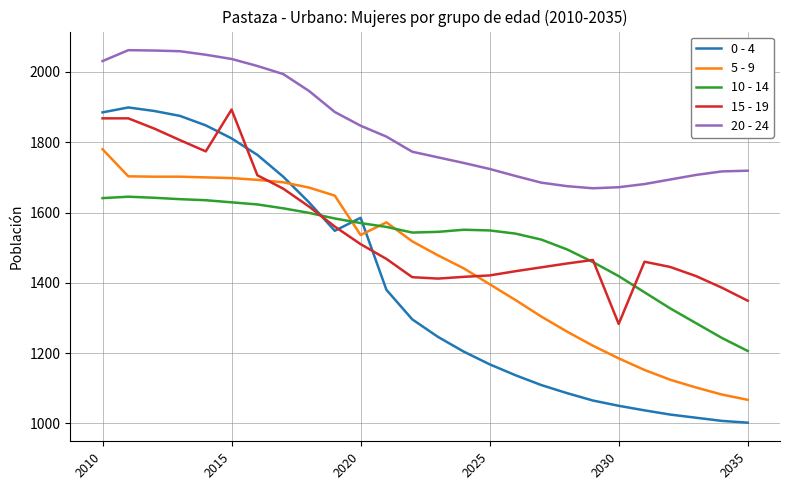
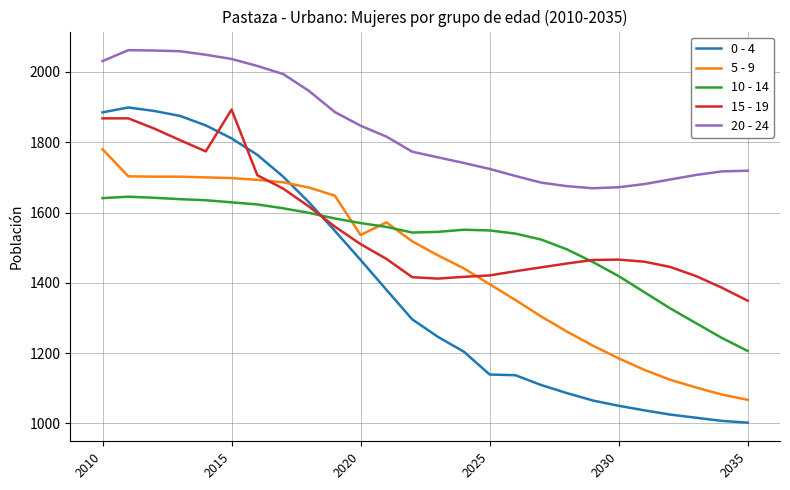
  {
    "0 - 4": {
      "2010": 1890,
      "2015": 1810,
-     "2020": 1590,
-     "2025": 1170,
+     "2020": 1470,
+     "2025": 1140,
      "2030": 1050,
      "2035": 1000
    },
    "5 - 9": {
      "2010": 1780,
      "2015": 1700,
      "2020": 1540,
      "2025": 1400,
      "2030": 1190,
      "2035": 1070
    },
    "10 - 14": {
      "2010": 1640,
      "2015": 1630,
      "2020": 1570,
      "2025": 1550,
      "2030": 1420,
      "2035": 1210
    },
    "15 - 19": {
      "2010": 1870,
      "2015": 1890,
      "2020": 1510,
      "2025": 1420,
-     "2030": 1280,
+     "2030": 1470,
      "2035": 1350
    },
    "20 - 24": {
      "2010": 2030,
      "2015": 2040,
      "2020": 1850,
      "2025": 1720,
      "2030": 1670,
      "2035": 1720
    }
  }
